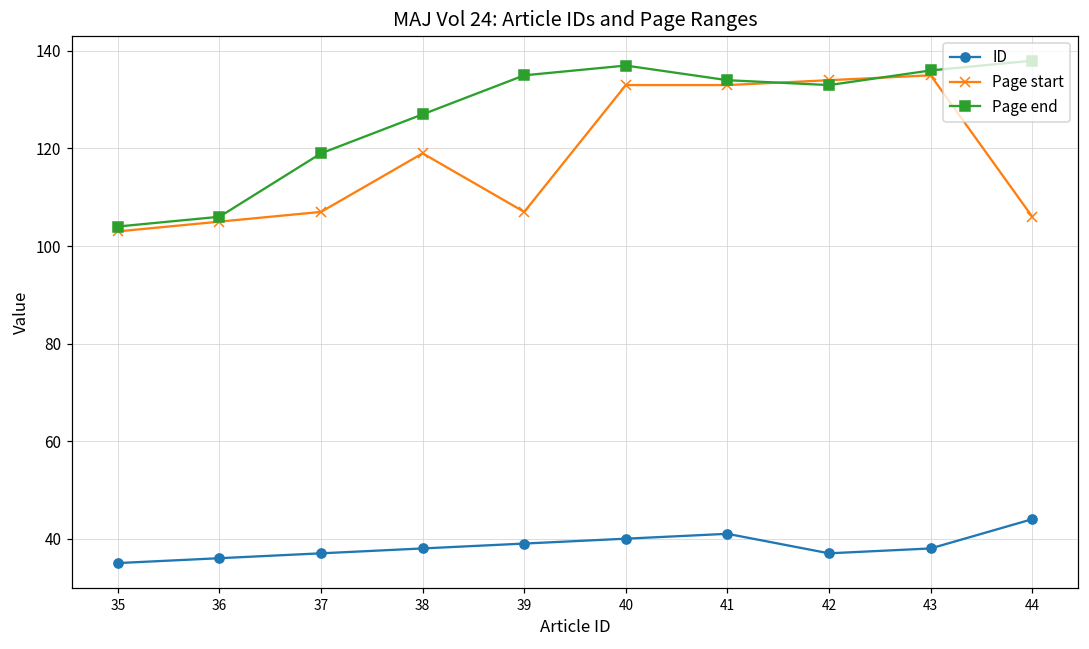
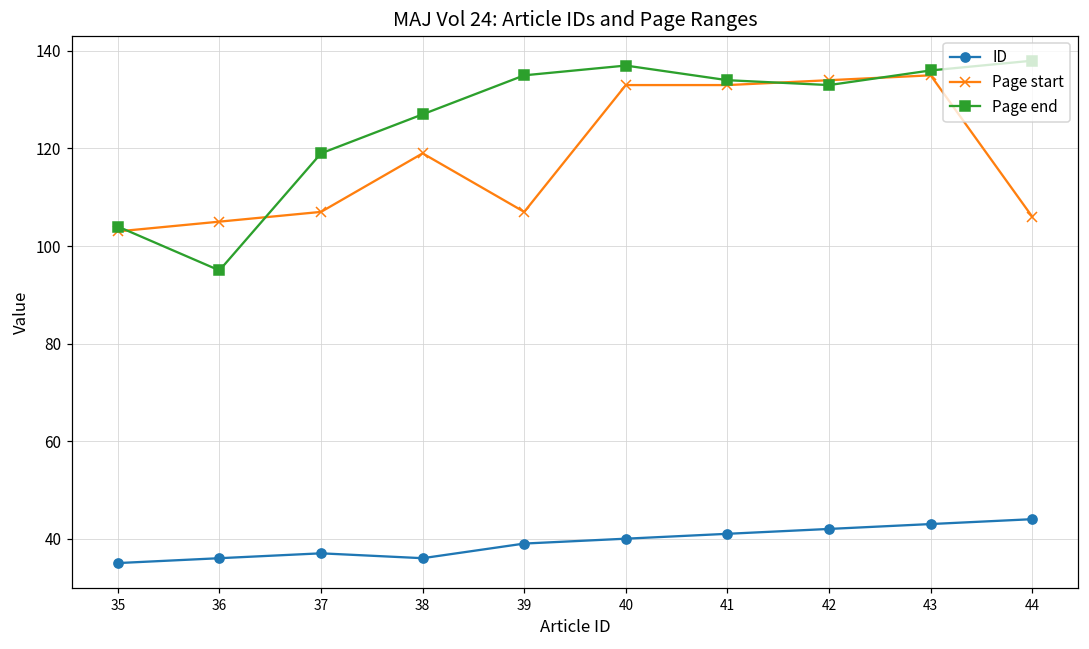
  {
    "ID": {
      "35": 35,
      "36": 36,
      "37": 37,
-     "38": 38,
+     "38": 36,
      "39": 39,
      "40": 40,
      "41": 41,
-     "42": 37,
-     "43": 38,
+     "42": 42,
+     "43": 43,
      "44": 44
    },
    "Page start": {
      "35": 103,
      "36": 105,
      "37": 107,
      "38": 119,
      "39": 107,
      "40": 133,
      "41": 133,
      "42": 134,
      "43": 135,
      "44": 106
    },
    "Page end": {
      "35": 104,
-     "36": 106,
+     "36": 95,
      "37": 119,
      "38": 127,
      "39": 135,
      "40": 137,
      "41": 134,
      "42": 133,
      "43": 136
    }
  }
